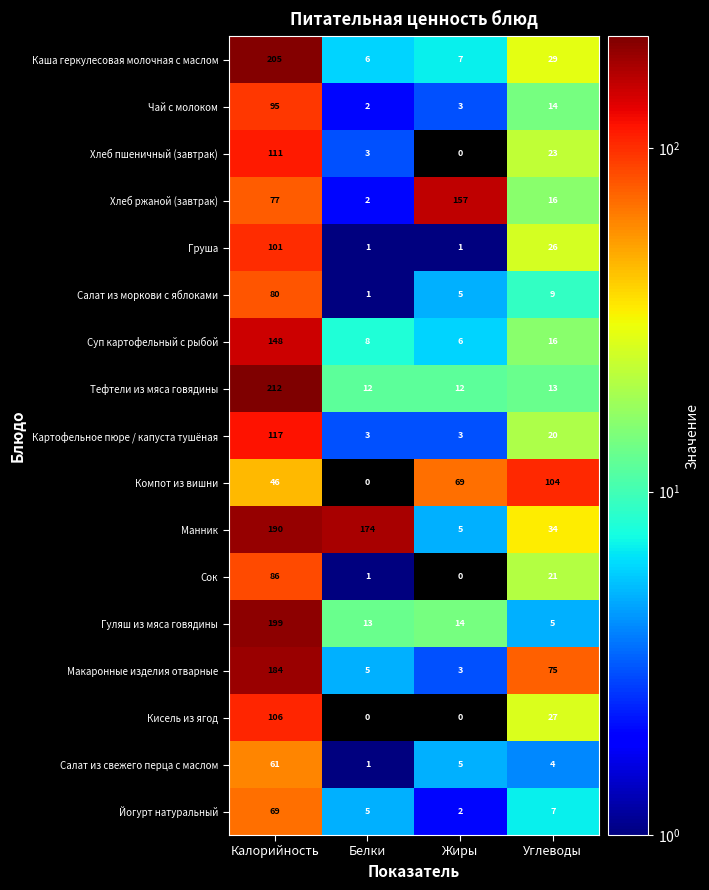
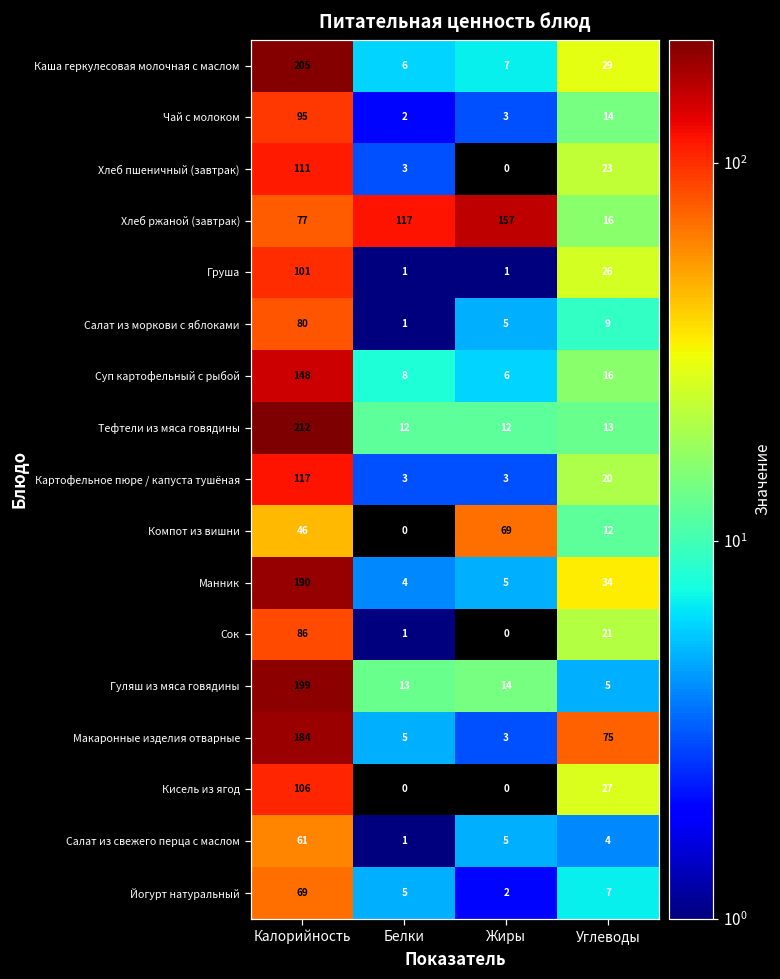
  {
    "Каша геркулесовая молочная с маслом": {
      "Калорийность": 205,
      "Белки": 6,
      "Жиры": 7,
      "Углеводы": 29
    },
    "Чай с молоком": {
      "Калорийность": 95,
      "Белки": 2,
      "Жиры": 3,
      "Углеводы": 14
    },
    "Хлеб пшеничный (завтрак)": {
      "Калорийность": 111,
      "Белки": 3,
      "Жиры": 0,
      "Углеводы": 23
    },
    "Хлеб ржаной (завтрак)": {
      "Калорийность": 77,
-     "Белки": 2,
+     "Белки": 117,
      "Жиры": 157,
      "Углеводы": 16
    },
    "Груша": {
      "Калорийность": 101,
      "Белки": 1,
      "Жиры": 1,
      "Углеводы": 26
    },
    "Салат из моркови с яблоками": {
      "Калорийность": 80,
      "Белки": 1,
      "Жиры": 5,
      "Углеводы": 9
    },
    "Суп картофельный с рыбой": {
      "Калорийность": 148,
      "Белки": 8,
      "Жиры": 6,
      "Углеводы": 16
    },
    "Тефтели из мяса говядины": {
      "Калорийность": 212,
      "Белки": 12,
      "Жиры": 12,
      "Углеводы": 13
    },
    "Картофельное пюре / капуста тушёная": {
      "Калорийность": 117,
      "Белки": 3,
      "Жиры": 3,
      "Углеводы": 20
    },
    "Компот из вишни": {
      "Калорийность": 46,
      "Белки": 0,
      "Жиры": 69,
-     "Углеводы": 104
+     "Углеводы": 12
    },
    "Манник": {
      "Калорийность": 190,
-     "Белки": 174,
+     "Белки": 4,
      "Жиры": 5,
      "Углеводы": 34
    },
    "Сок": {
      "Калорийность": 86,
      "Белки": 1,
      "Жиры": 0,
      "Углеводы": 21
    },
    "Гуляш из мяса говядины": {
      "Калорийность": 199,
      "Белки": 13,
      "Жиры": 14,
      "Углеводы": 5
    },
    "Макаронные изделия отварные": {
      "Калорийность": 184,
      "Белки": 5,
      "Жиры": 3,
      "Углеводы": 75
    },
    "Кисель из ягод": {
      "Калорийность": 106,
      "Белки": 0,
      "Жиры": 0,
      "Углеводы": 27
    },
    "Салат из свежего перца с маслом": {
      "Калорийность": 61,
      "Белки": 1,
      "Жиры": 5,
      "Углеводы": 4
    },
    "Йогурт натуральный": {
      "Калорийность": 69,
      "Белки": 5,
      "Жиры": 2,
      "Углеводы": 7
    }
  }
